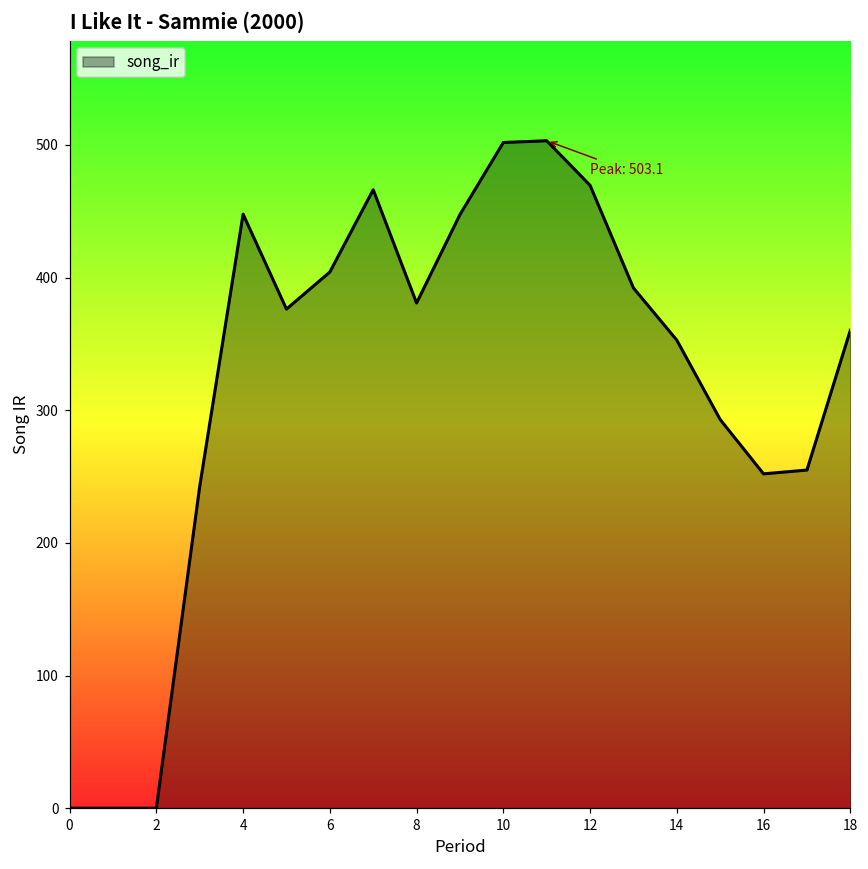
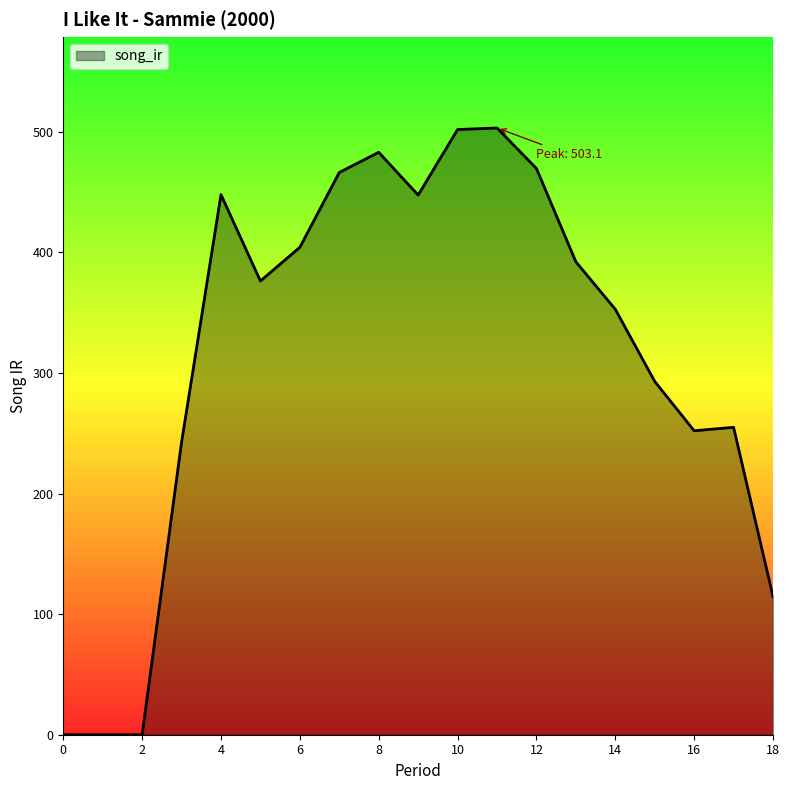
  {
    "0": 0,
    "2": 0,
    "4": 448,
    "6": 404,
-   "8": 381,
+   "8": 483,
    "10": 502,
    "12": 470,
    "14": 353,
    "16": 252,
-   "18": 360
+   "18": 115
  }
